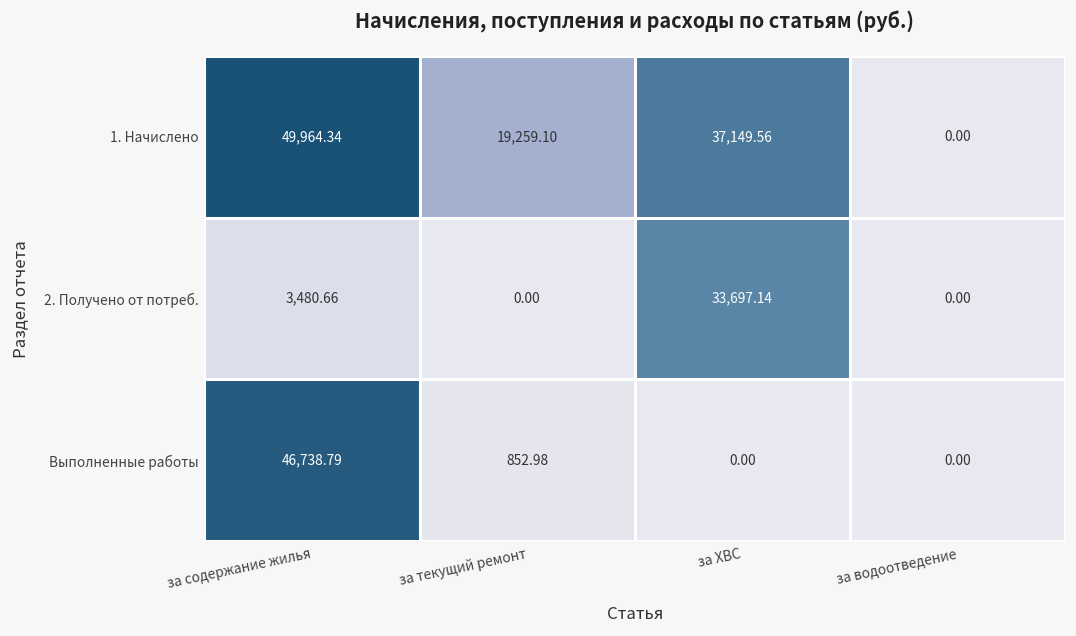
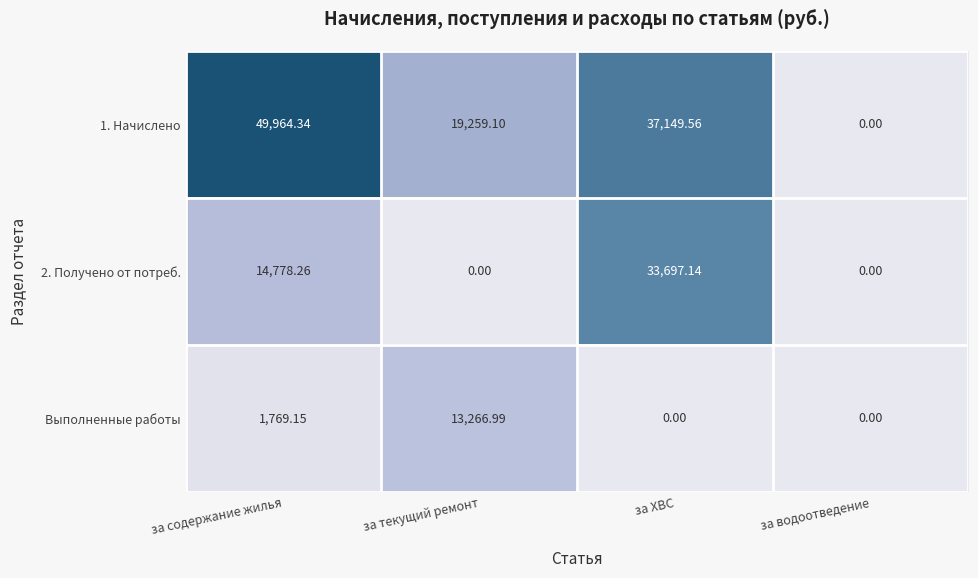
  {
    "1. Начислено": {
      "за содержание жилья": "49,964.34",
      "за текущий ремонт": "19,259.10",
      "за ХВС": "37,149.56",
      "за водоотведение": "0.00"
    },
    "2. Получено от потреб.": {
-     "за содержание жилья": "3,480.66",
+     "за содержание жилья": "14,778.26",
      "за текущий ремонт": "0.00",
      "за ХВС": "33,697.14",
      "за водоотведение": "0.00"
    },
    "Выполненные работы": {
-     "за содержание жилья": "46,738.79",
-     "за текущий ремонт": "852.98",
+     "за содержание жилья": "1,769.15",
+     "за текущий ремонт": "13,266.99",
      "за ХВС": "0.00",
      "за водоотведение": "0.00"
    }
  }
